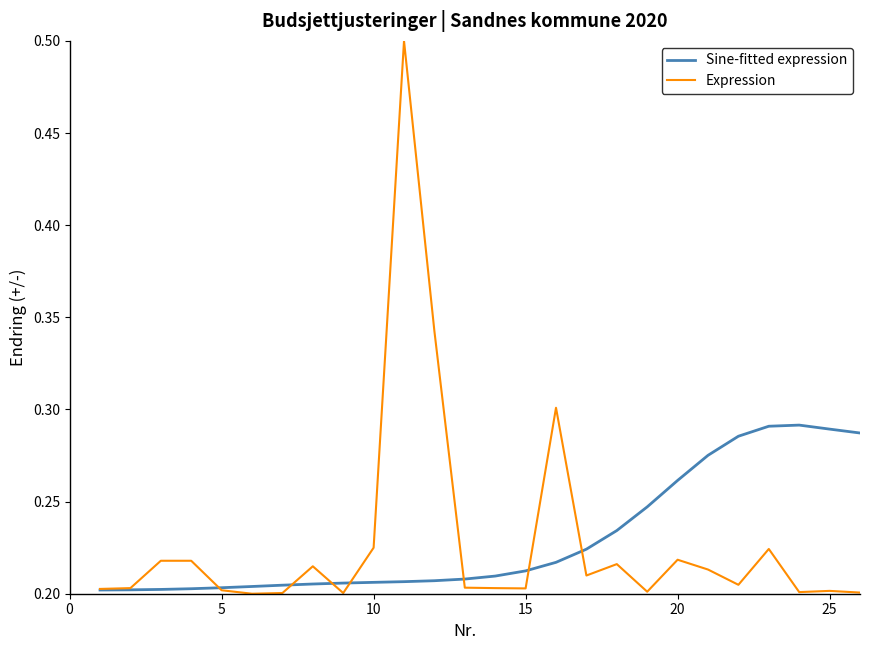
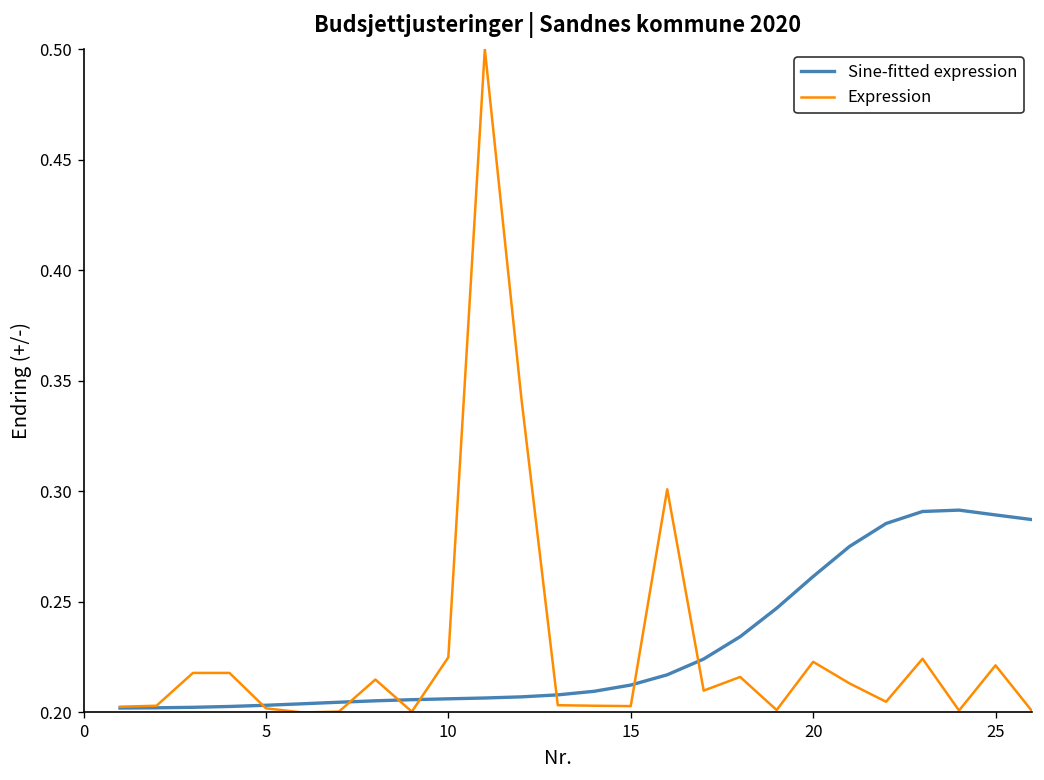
  {
    "Sine-fitted expression": {
      "5": 0.203,
      "10": 0.206,
      "15": 0.212,
      "20": 0.261,
      "25": 0.289
    },
    "Expression": {
      "5": 0.202,
      "10": 0.225,
      "15": 0.203,
-     "20": 0.218,
-     "25": 0.202
+     "20": 0.223,
+     "25": 0.221
    }
  }
